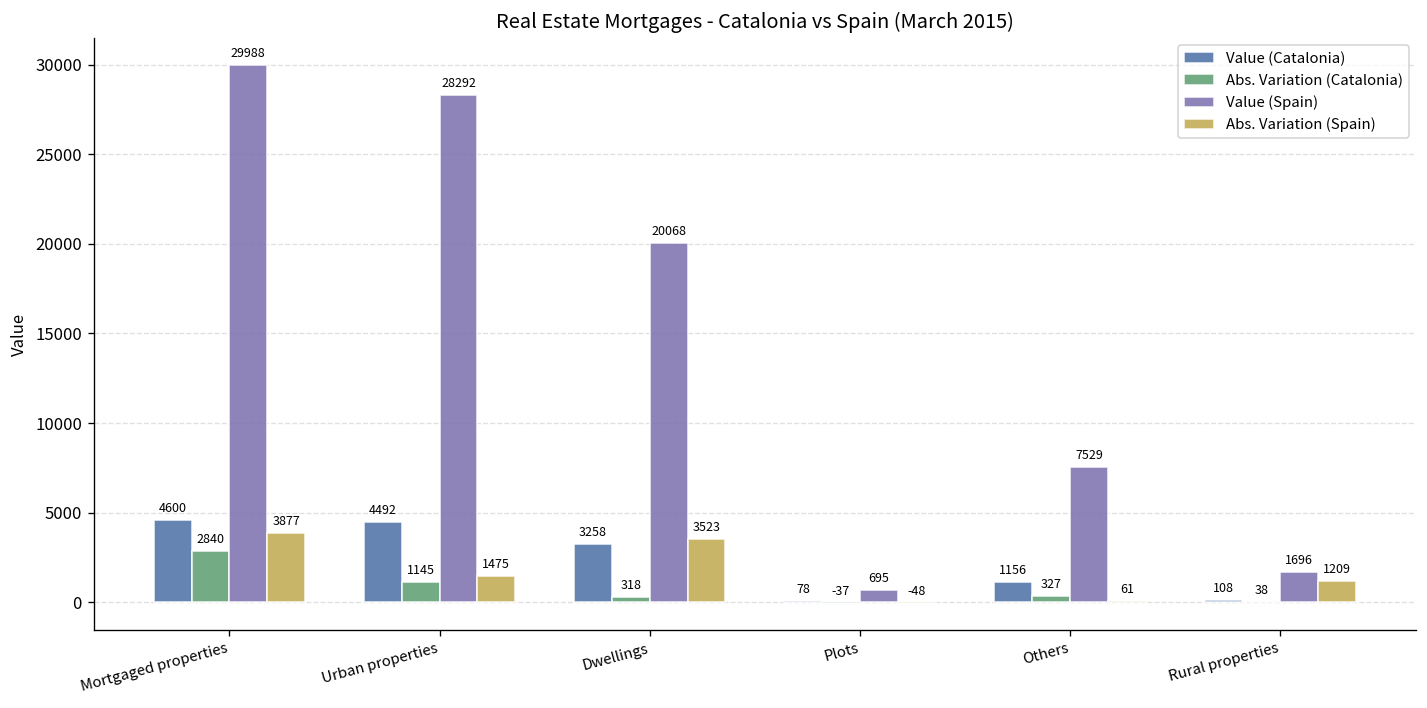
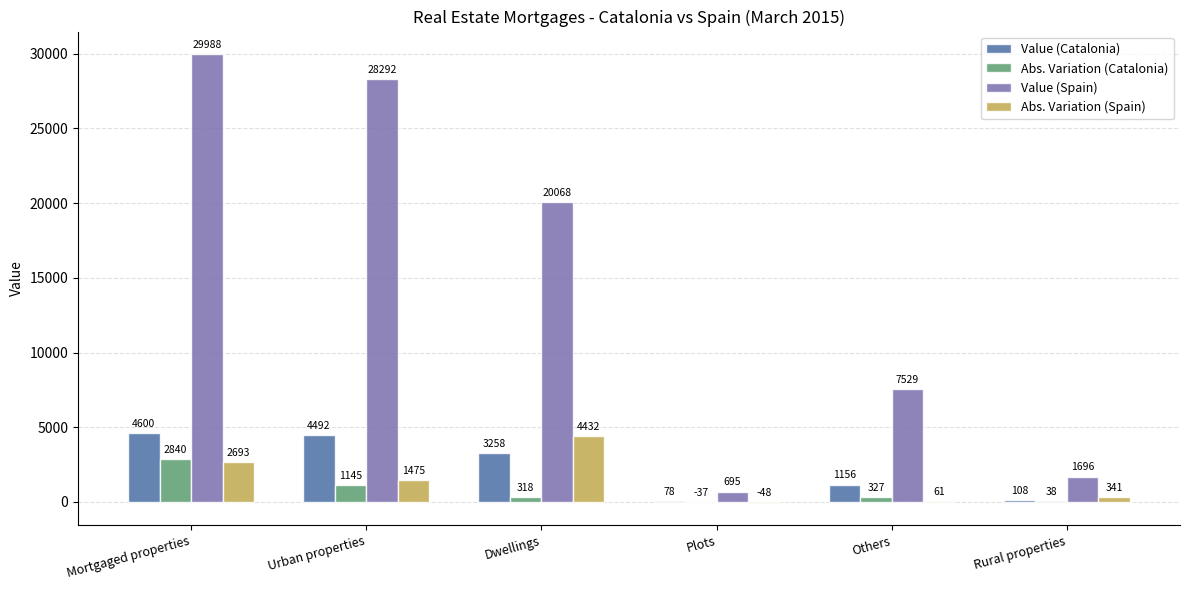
  {
    "Abs. Variation (Catalonia)": {
      "Mortgaged properties": 2840,
      "Urban properties": 1145,
      "Dwellings": 318,
      "Plots": -37,
      "Others": 327,
      "Rural properties": 38
    },
    "Abs. Variation (Spain)": {
-     "Mortgaged properties": 3877,
+     "Mortgaged properties": 2693,
      "Urban properties": 1475,
-     "Dwellings": 3523,
+     "Dwellings": 4432,
      "Plots": -48,
      "Others": 61,
-     "Rural properties": 1209
+     "Rural properties": 341
    }
  }
